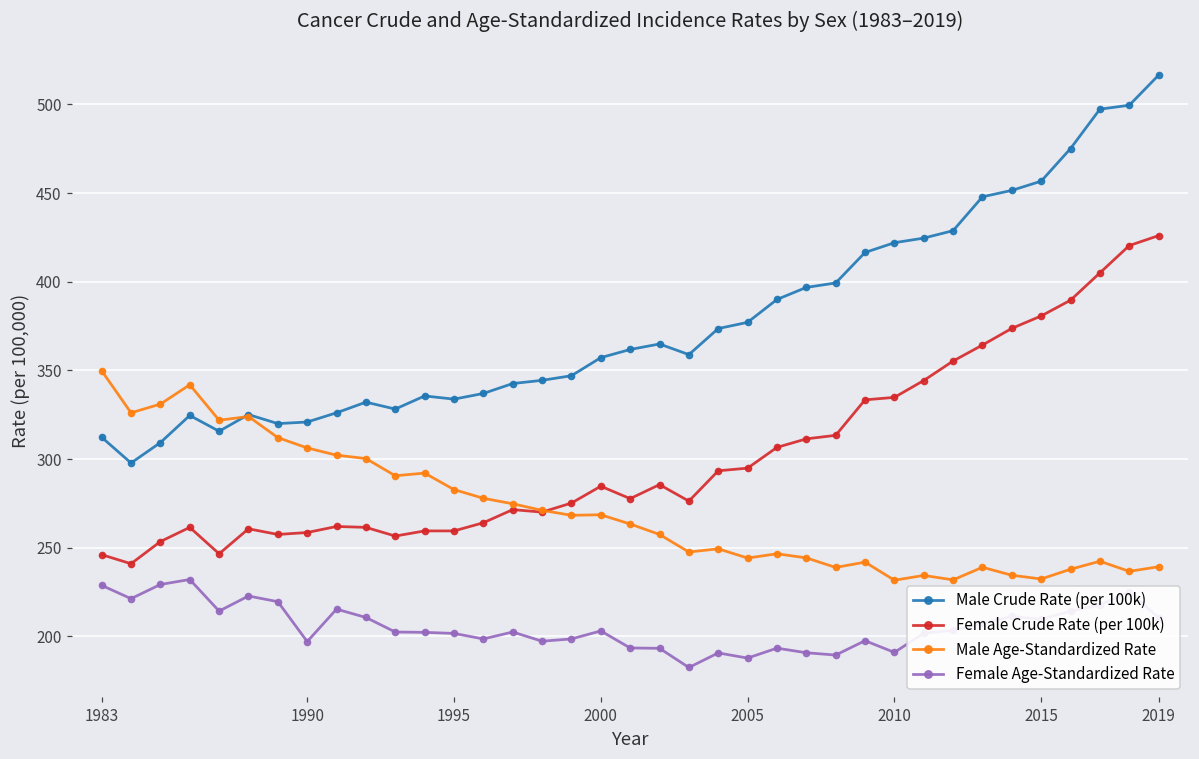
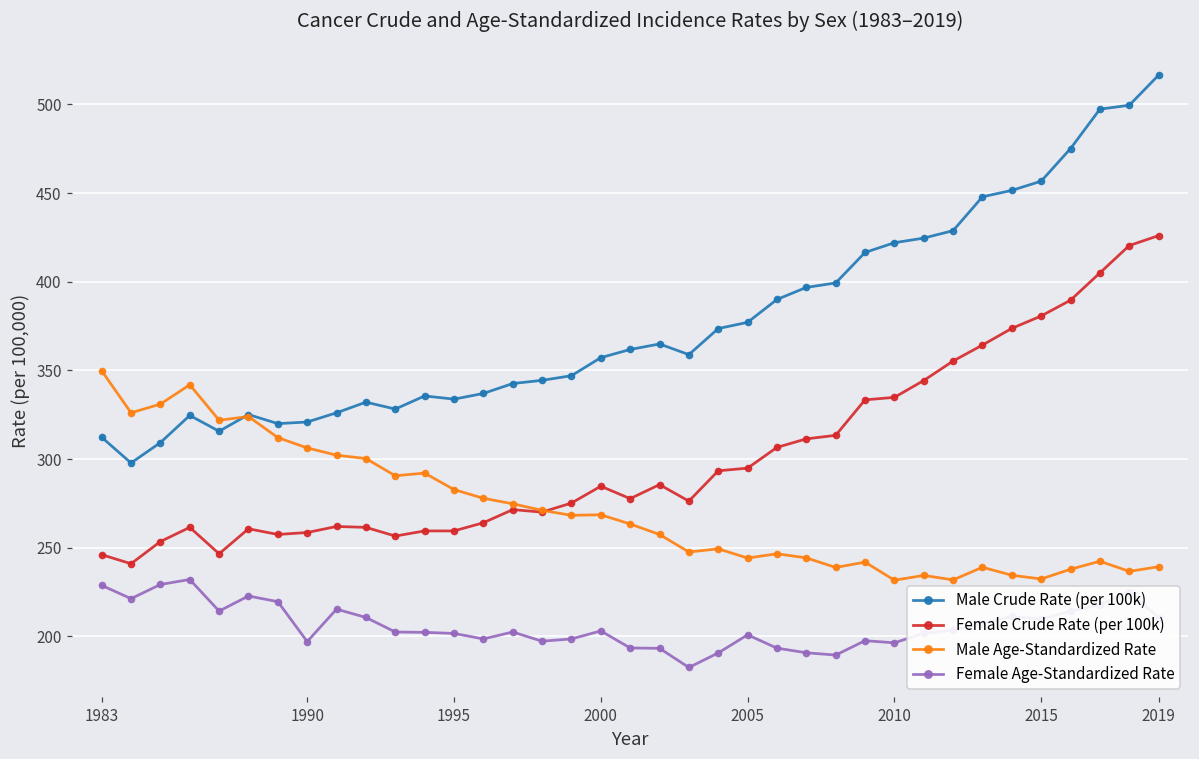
  {
    "Male Crude Rate (per 100k)": {
      "1983": 312,
      "1990": 321,
      "1995": 334,
      "2000": 357,
      "2005": 377,
      "2010": 422,
      "2015": 457,
      "2019": 517
    },
    "Female Crude Rate (per 100k)": {
      "1983": 246,
      "1990": 259,
      "1995": 260,
      "2000": 285,
      "2005": 295,
      "2010": 335,
      "2015": 381,
      "2019": 426
    },
    "Male Age-Standardized Rate": {
      "1983": 350,
      "1990": 306,
      "1995": 283,
      "2000": 269,
      "2005": 244,
      "2010": 232,
      "2015": 232,
      "2019": 239
    },
    "Female Age-Standardized Rate": {
      "1983": 229,
      "1990": 197,
      "1995": 202,
      "2000": 203,
-     "2005": 188,
-     "2010": 191
+     "2005": 201,
+     "2010": 196
    }
  }
